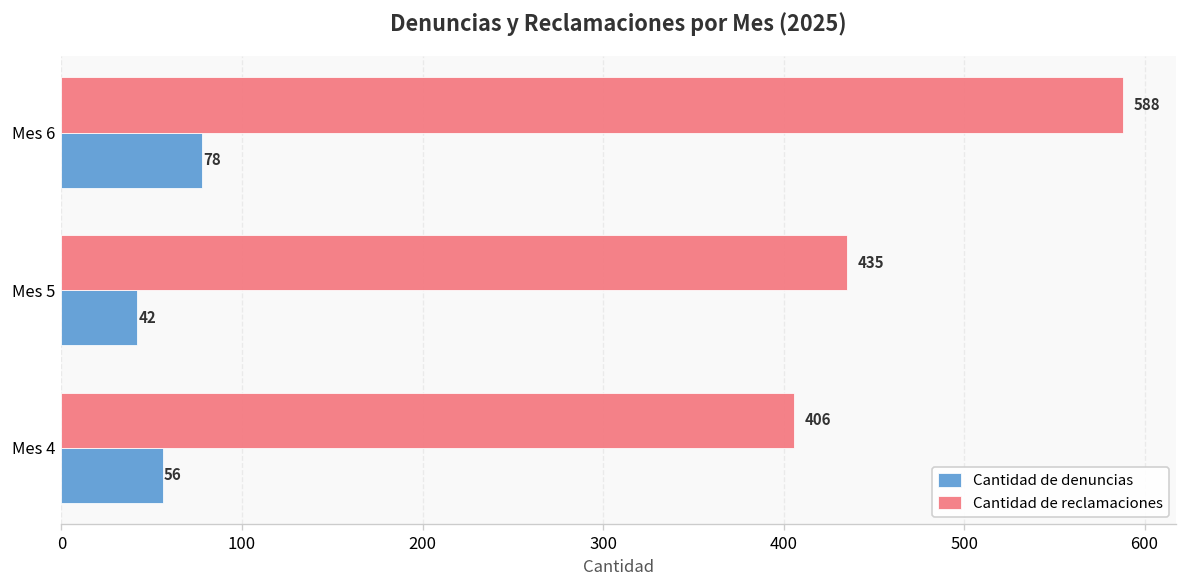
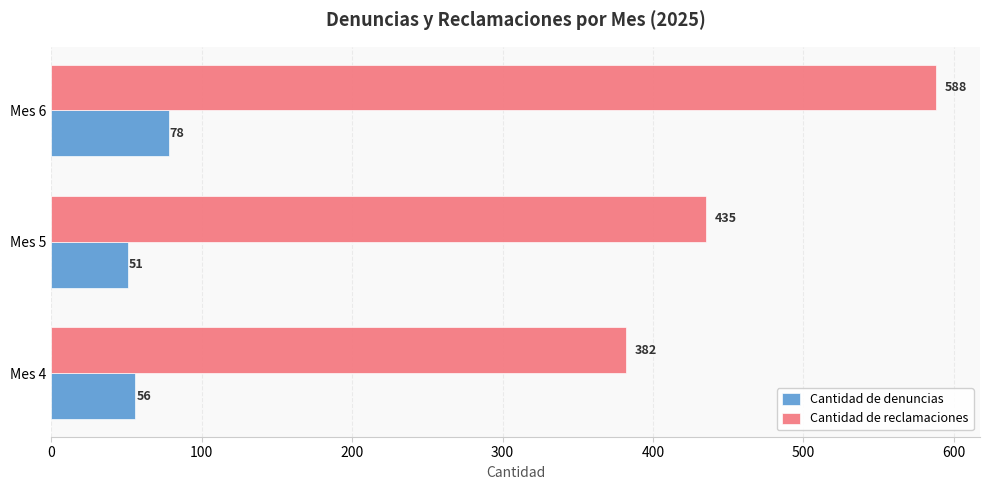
  {
    "Cantidad de denuncias": {
      "Mes 6": 78,
-     "Mes 5": 42,
+     "Mes 5": 51,
      "Mes 4": 56
    },
    "Cantidad de reclamaciones": {
      "Mes 6": 588,
      "Mes 5": 435,
-     "Mes 4": 406
+     "Mes 4": 382
    }
  }
